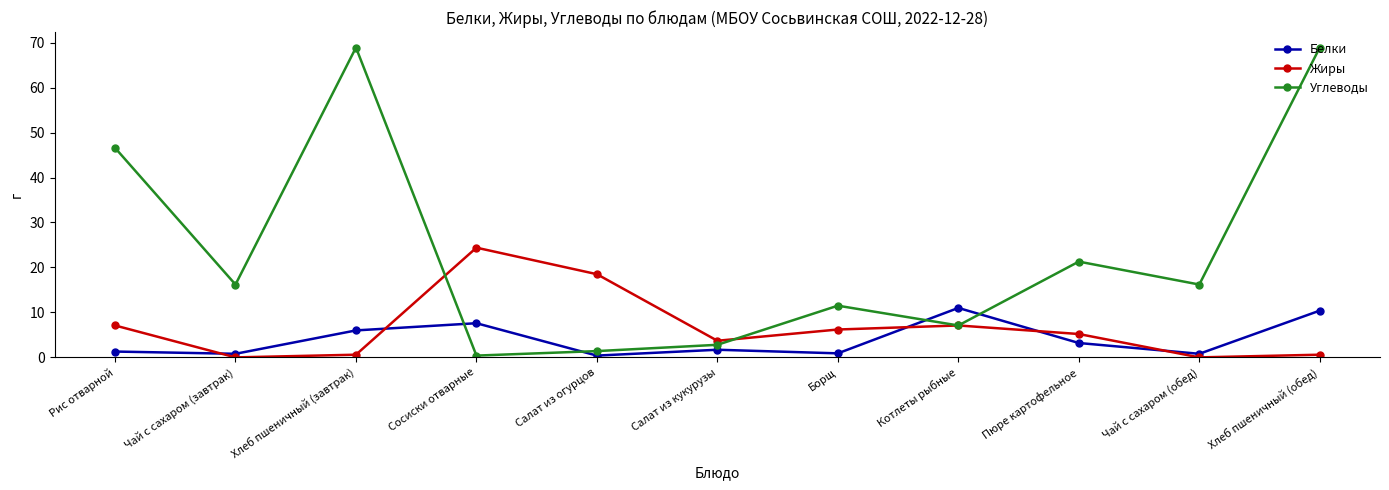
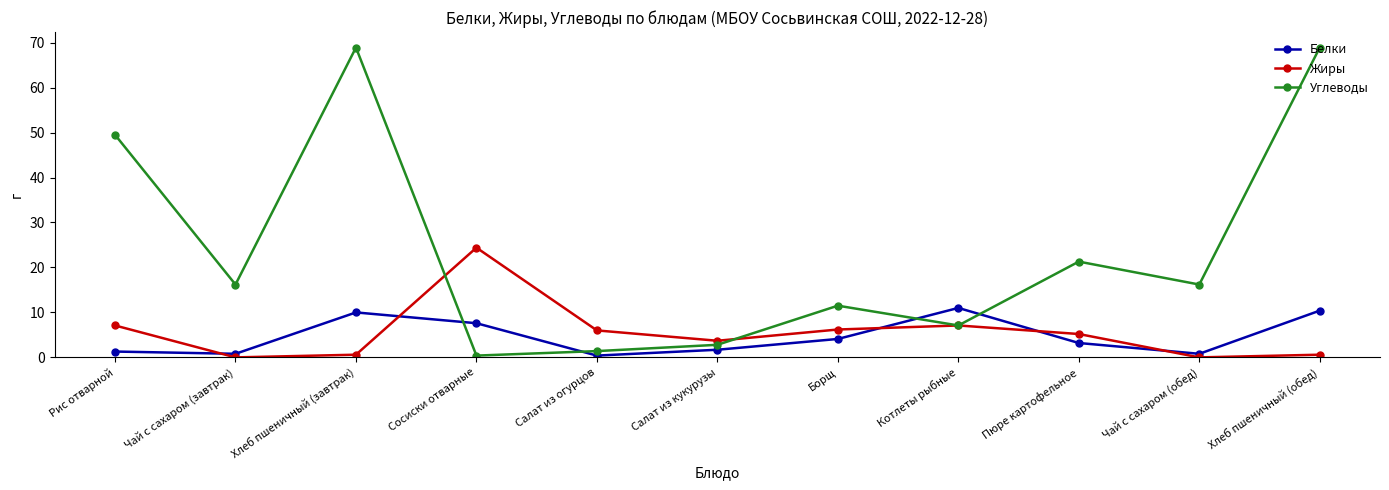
  {
    "Белки": {
      "Рис отварной": 1,
      "Чай с сахаром (завтрак)": 1,
-     "Хлеб пшеничный (завтрак)": 6,
+     "Хлеб пшеничный (завтрак)": 10,
      "Сосиски отварные": 8,
      "Салат из огурцов": 0,
      "Салат из кукурузы": 2,
-     "Борщ": 1,
+     "Борщ": 4,
      "Котлеты рыбные": 11,
      "Пюре картофельное": 3,
      "Чай с сахаром (обед)": 1,
      "Хлеб пшеничный (обед)": 10
    },
    "Жиры": {
      "Рис отварной": 7,
      "Чай с сахаром (завтрак)": 0,
      "Хлеб пшеничный (завтрак)": 1,
      "Сосиски отварные": 24,
-     "Салат из огурцов": 19,
+     "Салат из огурцов": 6,
      "Салат из кукурузы": 4,
      "Борщ": 6,
      "Пюре картофельное": 5,
      "Чай с сахаром (обед)": 0,
      "Хлеб пшеничный (обед)": 1
    },
    "Углеводы": {
-     "Рис отварной": 47,
+     "Рис отварной": 50,
      "Чай с сахаром (завтрак)": 16,
      "Хлеб пшеничный (завтрак)": 69,
      "Сосиски отварные": 0,
      "Салат из огурцов": 1,
      "Салат из кукурузы": 3,
      "Борщ": 12,
      "Пюре картофельное": 21,
      "Чай с сахаром (обед)": 16,
      "Хлеб пшеничный (обед)": 69
    }
  }
